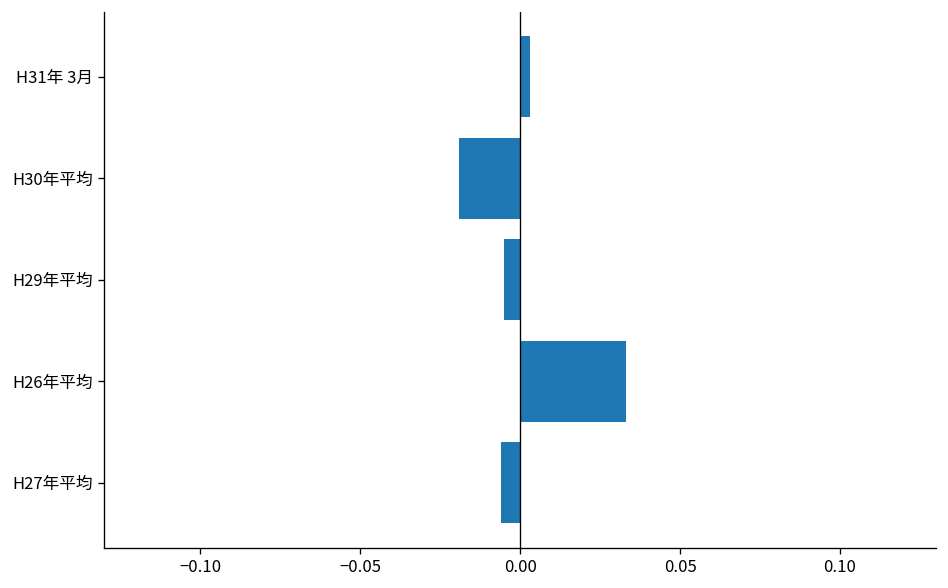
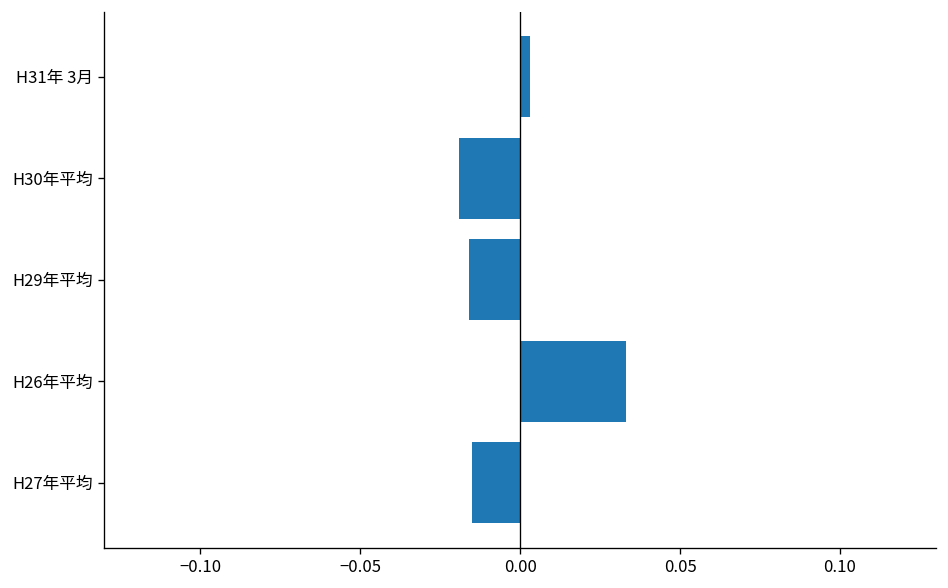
  {
    "H31年 3月": 0.003,
    "H30年平均": -0.019,
-   "H29年平均": -0.005,
+   "H29年平均": -0.016,
    "H26年平均": 0.033,
-   "H27年平均": -0.006
+   "H27年平均": -0.015
  }
